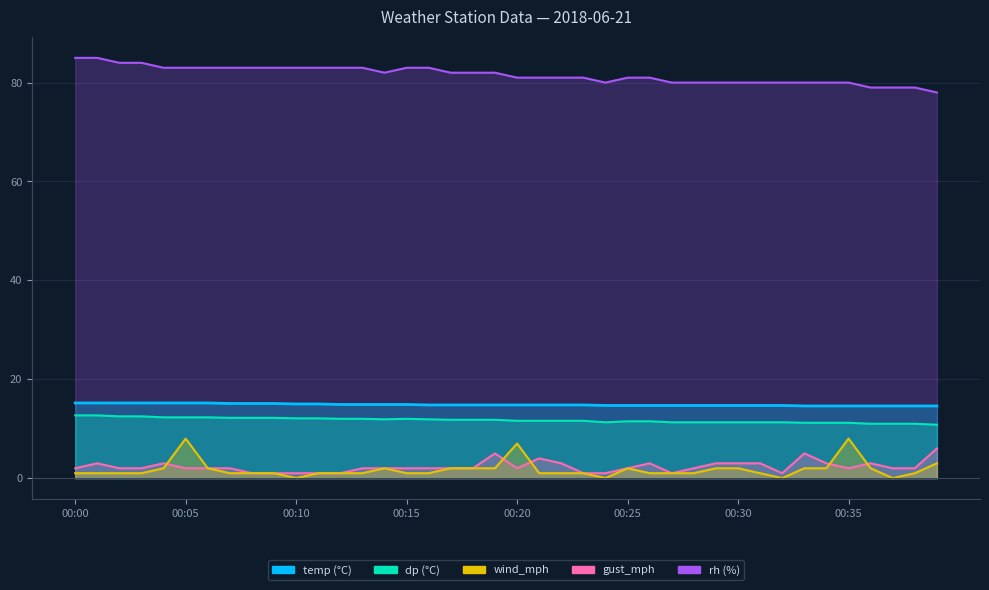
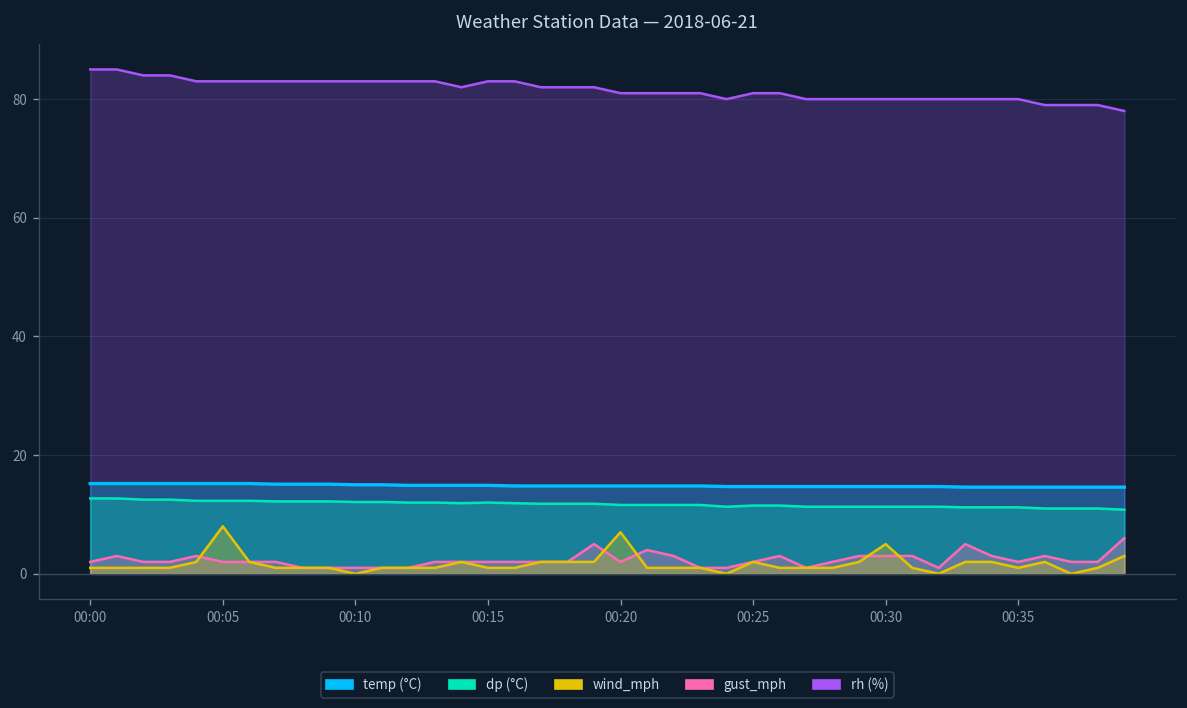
  {
    "wind_mph": {
      "00:00": 1,
      "00:05": 8,
      "00:10": 0,
      "00:15": 1,
      "00:20": 7,
-     "00:30": 2,
-     "00:35": 8
+     "00:30": 5,
+     "00:35": 1
    }
  }
